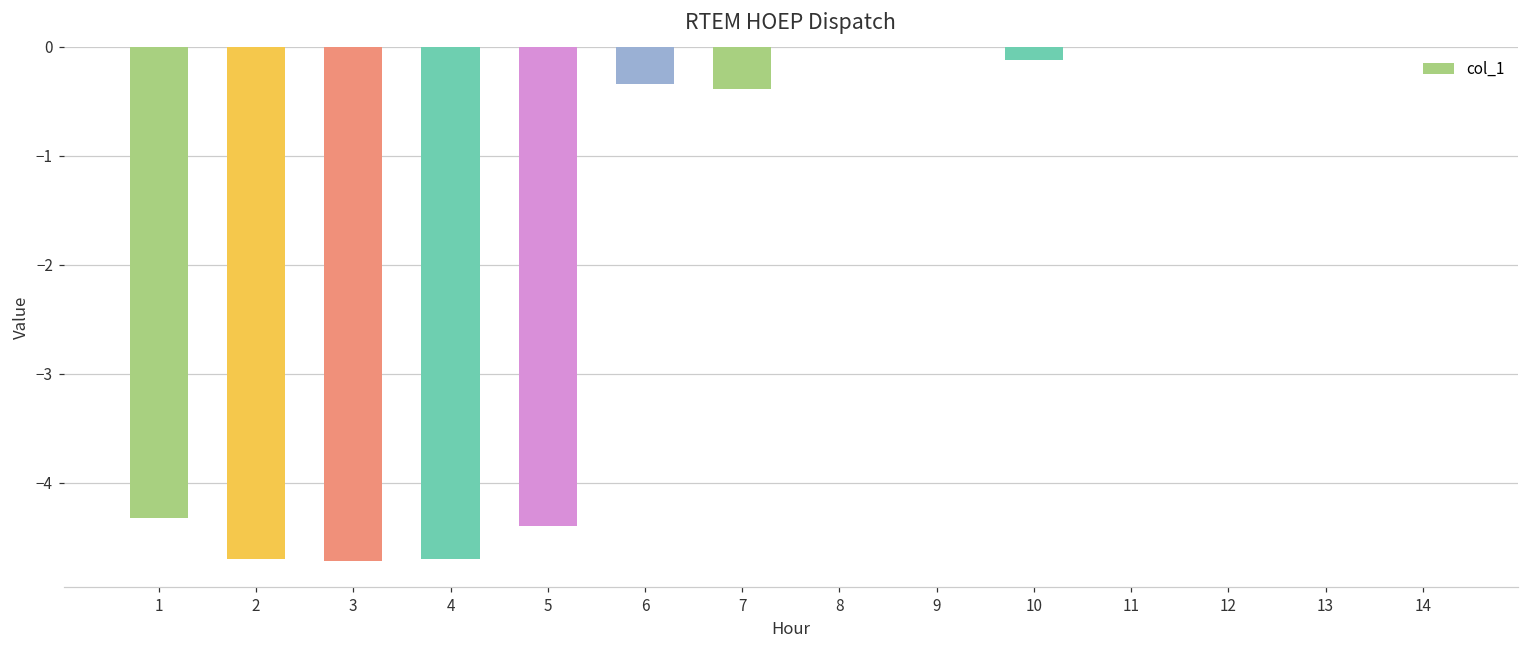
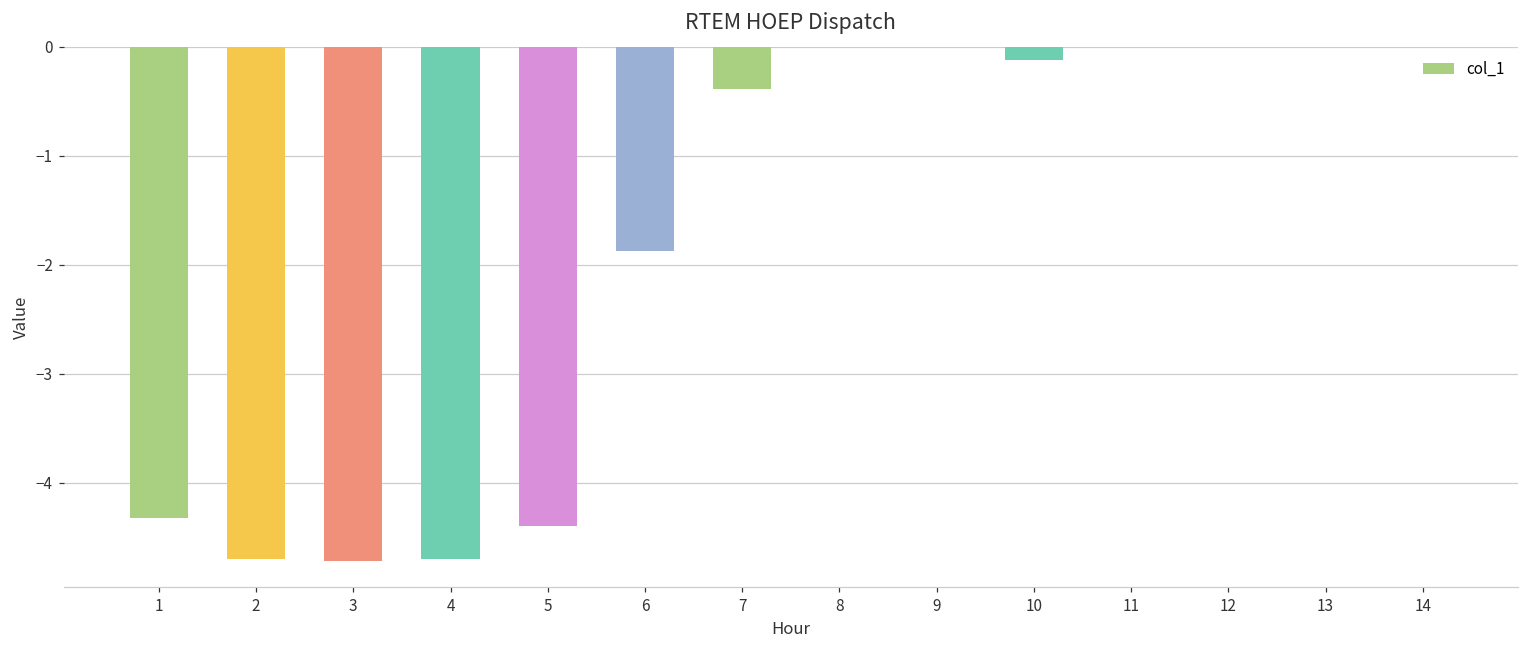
  {
    "1": -4.3,
    "2": -4.7,
    "3": -4.7,
    "4": -4.7,
    "5": -4.4,
-   "6": -0.3,
+   "6": -1.9,
    "7": -0.4,
    "8": 0.0,
    "9": 0.0,
    "10": -0.1,
    "11": 0.0,
    "12": 0.0,
    "13": 0.0,
    "14": 0.0
  }
